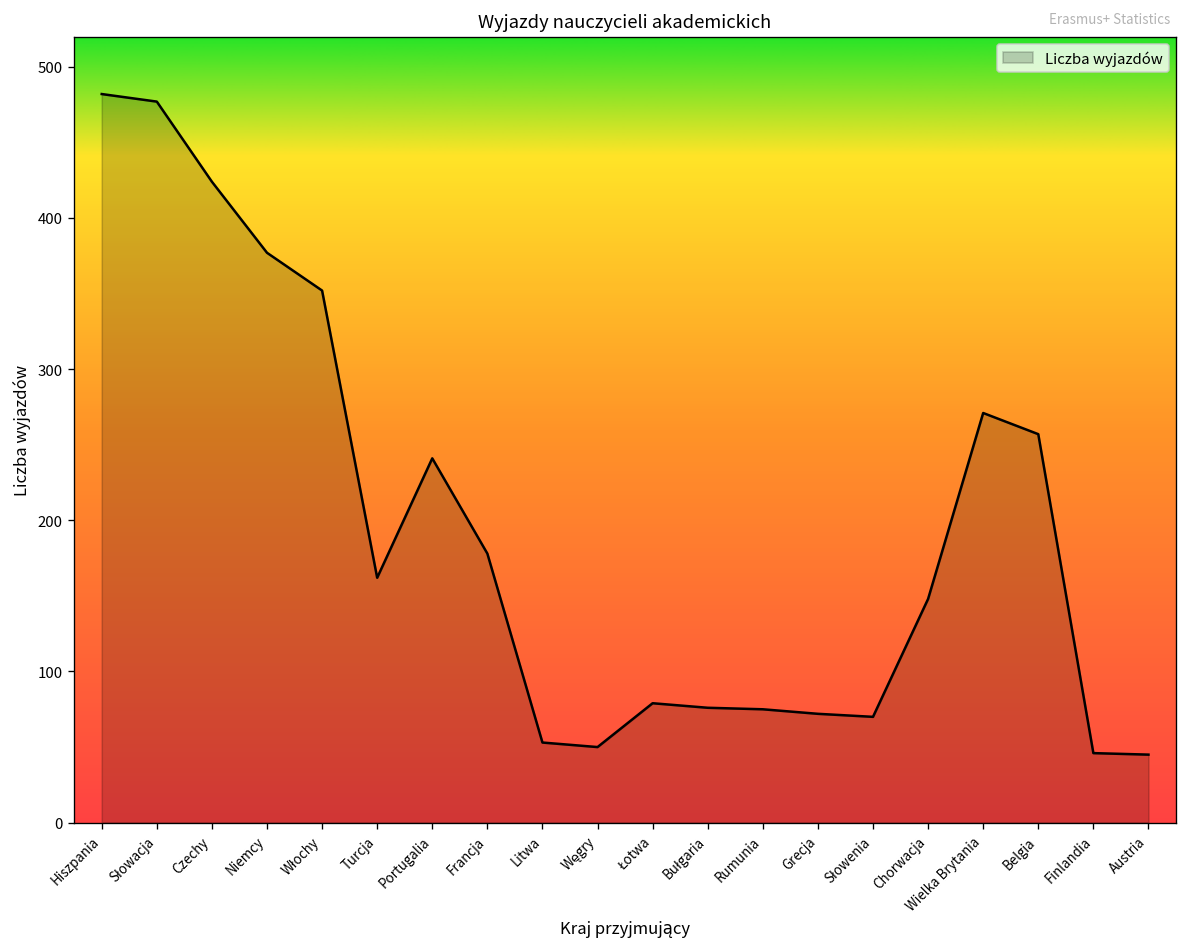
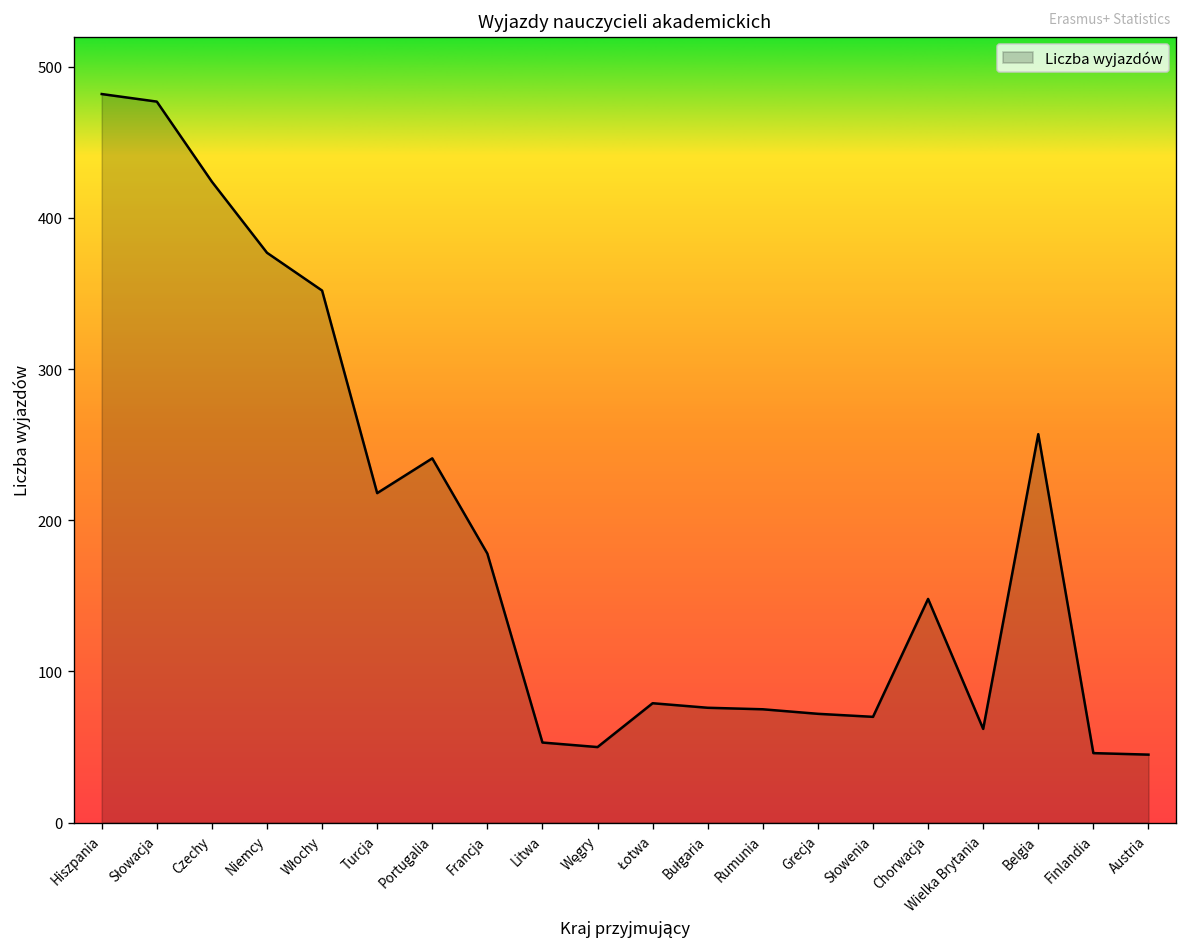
  {
    "Hiszpania": 482,
    "Słowacja": 477,
    "Czechy": 424,
    "Niemcy": 377,
    "Włochy": 352,
-   "Turcja": 162,
+   "Turcja": 218,
    "Portugalia": 241,
    "Francja": 178,
    "Litwa": 53,
    "Węgry": 50,
    "Łotwa": 79,
    "Bułgaria": 76,
    "Rumunia": 75,
    "Grecja": 72,
    "Słowenia": 70,
    "Chorwacja": 148,
-   "Wielka Brytania": 271,
+   "Wielka Brytania": 62,
    "Belgia": 257,
    "Finlandia": 46,
    "Austria": 45
  }
